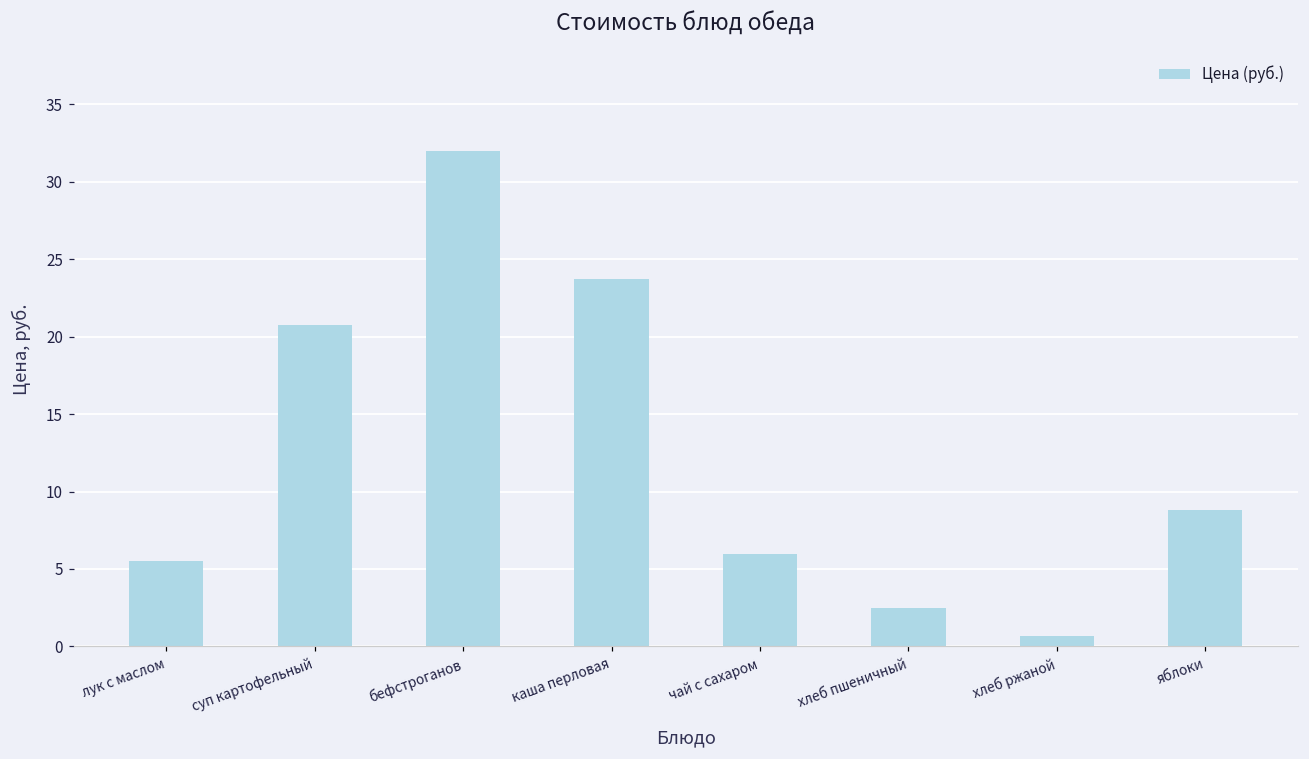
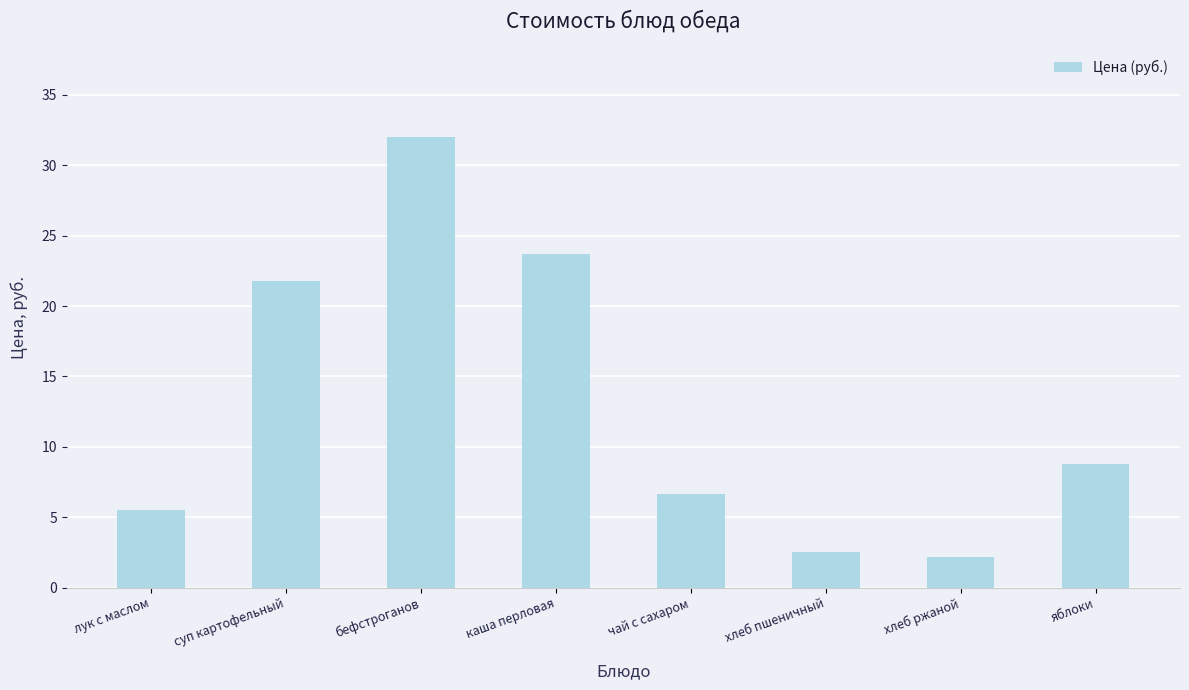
  {
    "лук с маслом": 5.5,
-   "суп картофельный": 20.8,
+   "суп картофельный": 21.8,
    "бефстроганов": 32.0,
    "каша перловая": 23.7,
-   "чай с сахаром": 6.0,
+   "чай с сахаром": 6.7,
    "хлеб пшеничный": 2.5,
-   "хлеб ржаной": 0.7,
+   "хлеб ржаной": 2.2,
    "яблоки": 8.8
  }
